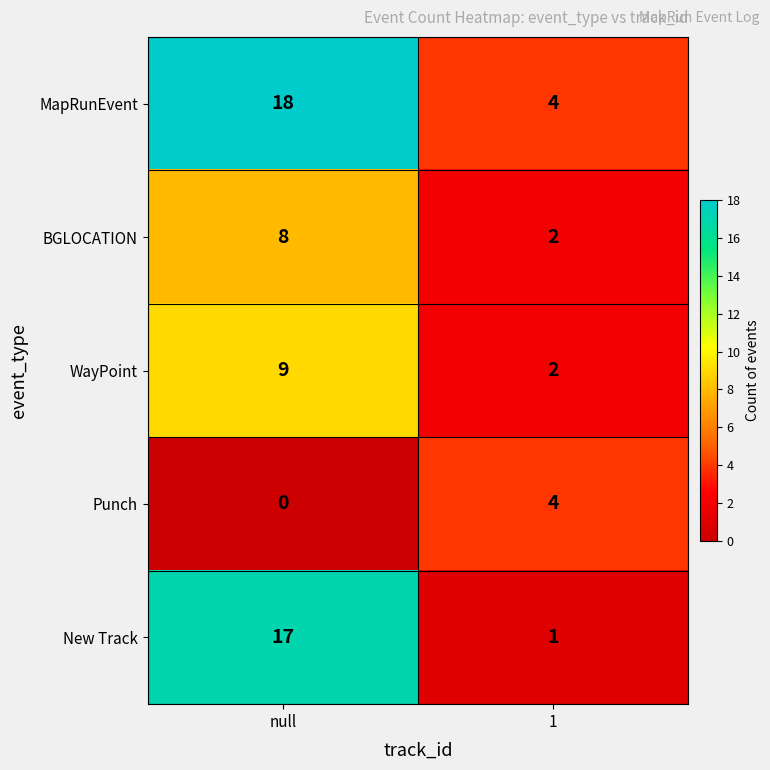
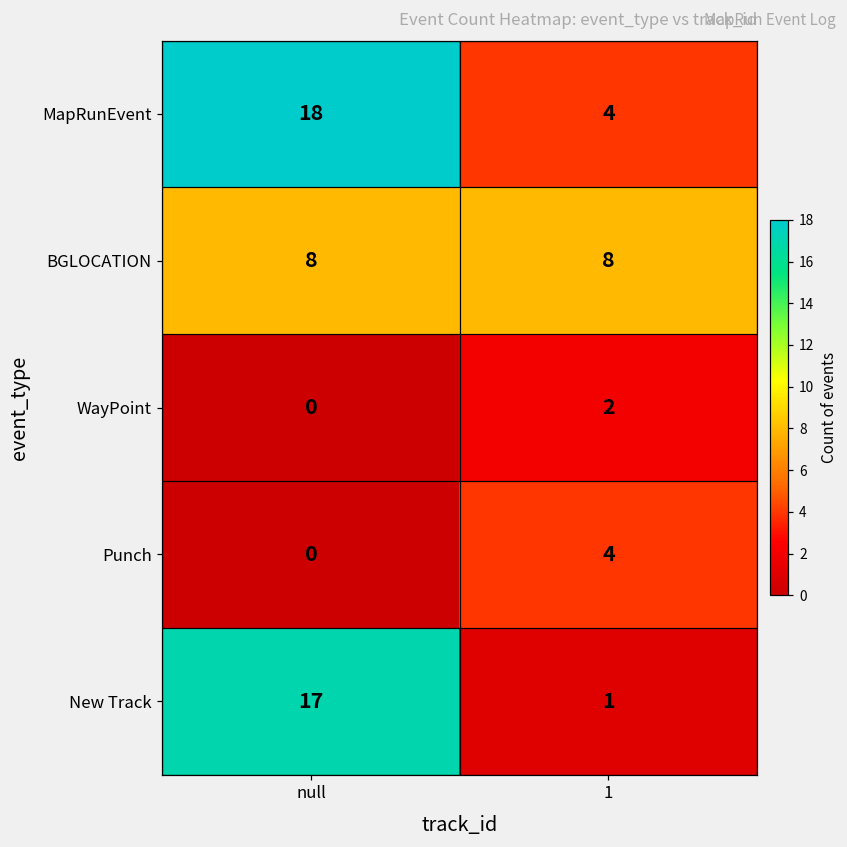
  {
    "MapRunEvent": {
      "null": 18,
      "1": 4
    },
    "BGLOCATION": {
      "null": 8,
-     "1": 2
+     "1": 8
    },
    "WayPoint": {
-     "null": 9,
+     "null": 0,
      "1": 2
    },
    "Punch": {
      "null": 0,
      "1": 4
    },
    "New Track": {
      "null": 17,
      "1": 1
    }
  }
